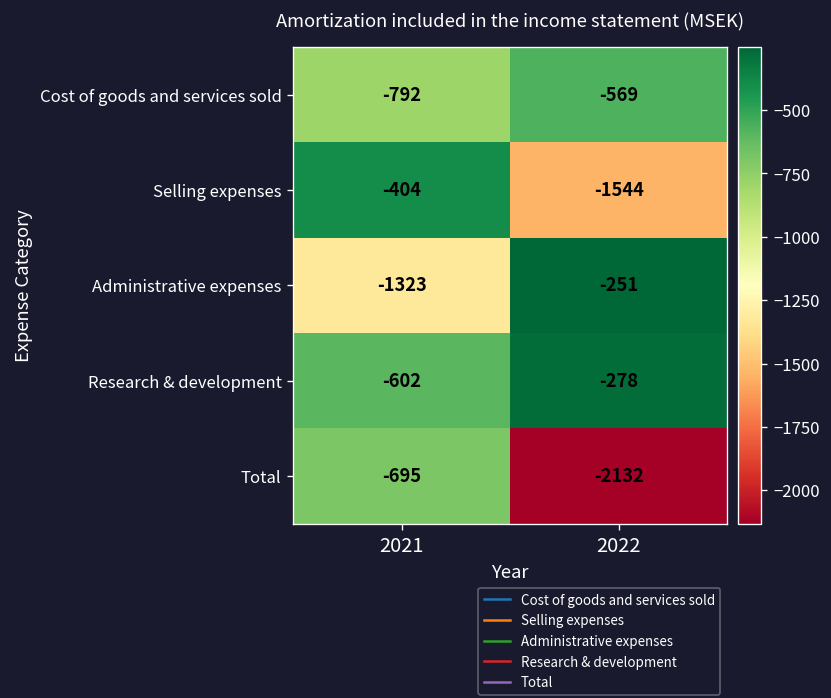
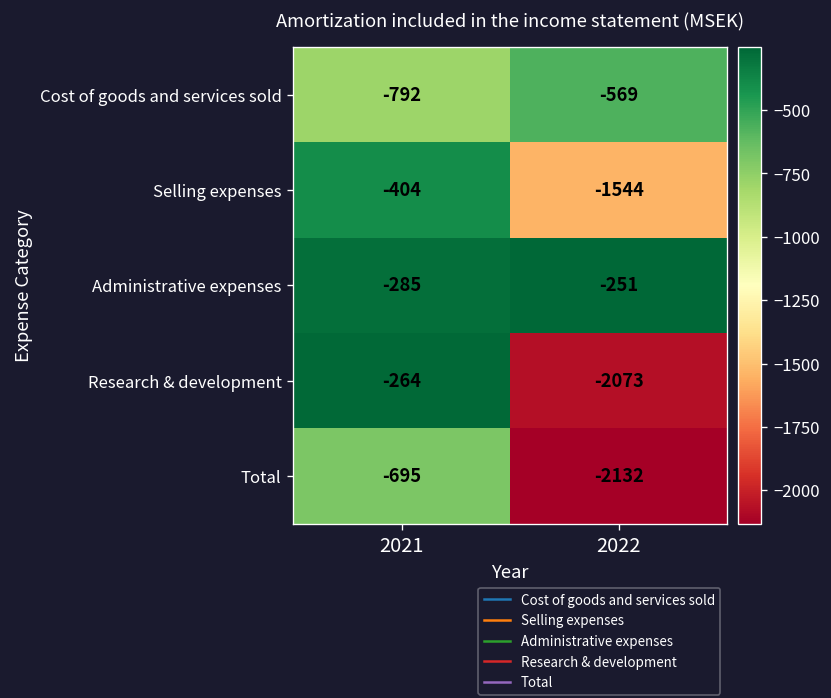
  {
    "Cost of goods and services sold": {
      "2021": -792,
      "2022": -569
    },
    "Selling expenses": {
      "2021": -404,
      "2022": -1544
    },
    "Administrative expenses": {
-     "2021": -1323,
+     "2021": -285,
      "2022": -251
    },
    "Research & development": {
-     "2021": -602,
-     "2022": -278
+     "2021": -264,
+     "2022": -2073
    },
    "Total": {
      "2021": -695,
      "2022": -2132
    }
  }
